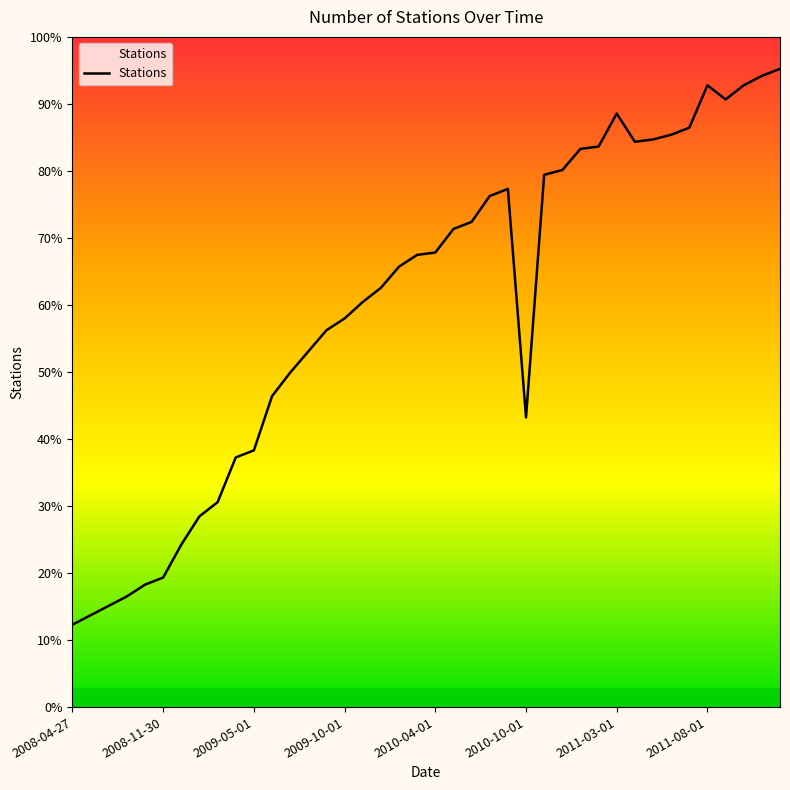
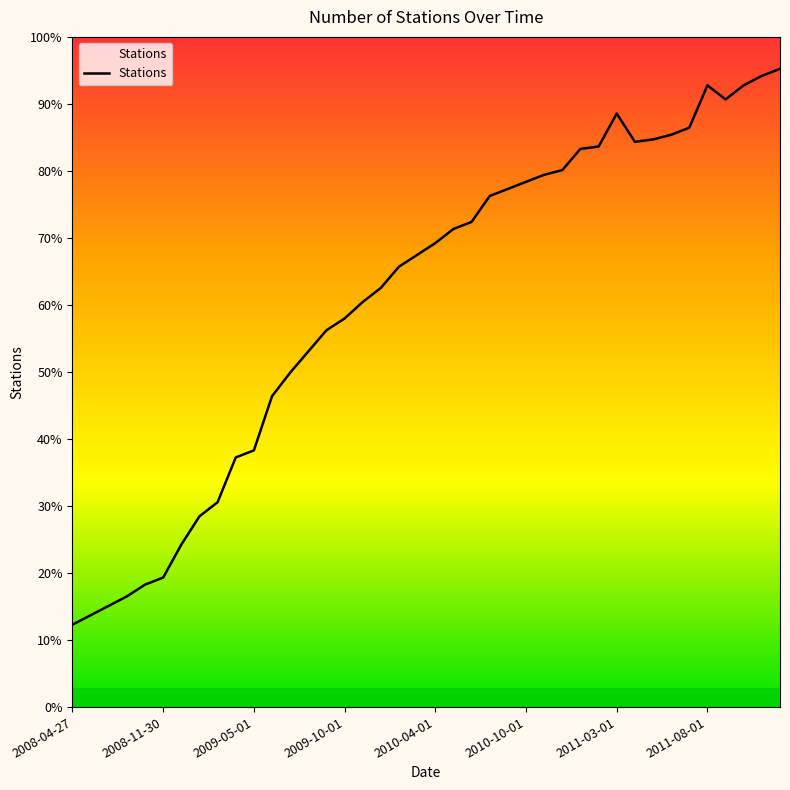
  {
    "2008-04-27": "12%",
    "2008-11-30": "19%",
    "2009-05-01": "38%",
    "2009-10-01": "58%",
-   "2010-04-01": "68%",
-   "2010-10-01": "43%",
+   "2010-04-01": "69%",
+   "2010-10-01": "78%",
    "2011-03-01": "89%",
    "2011-08-01": "93%"
  }
